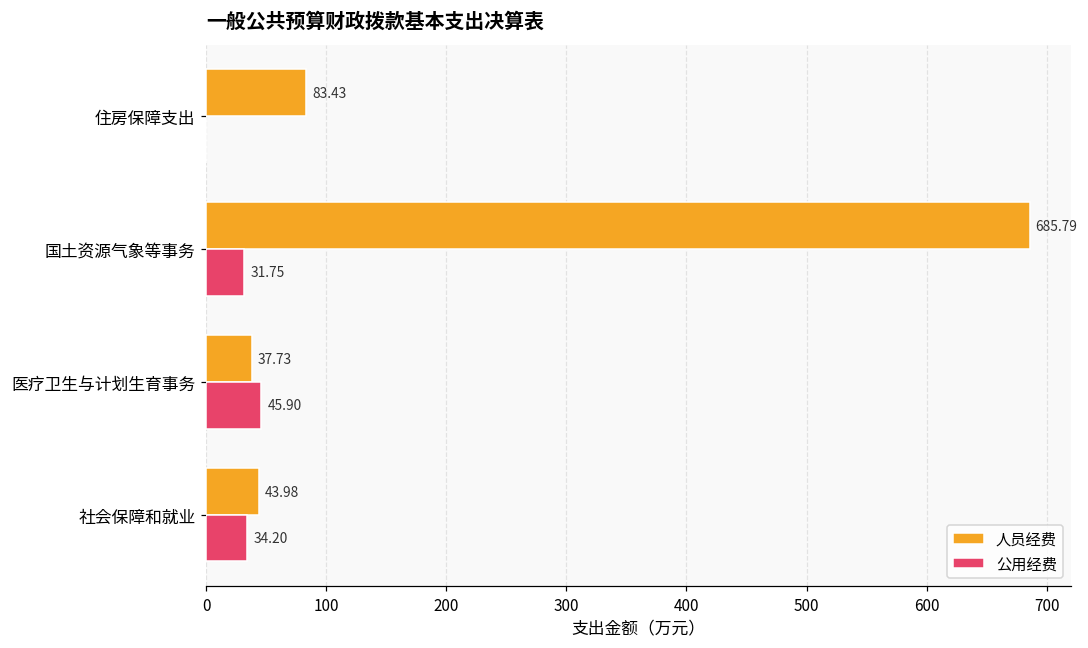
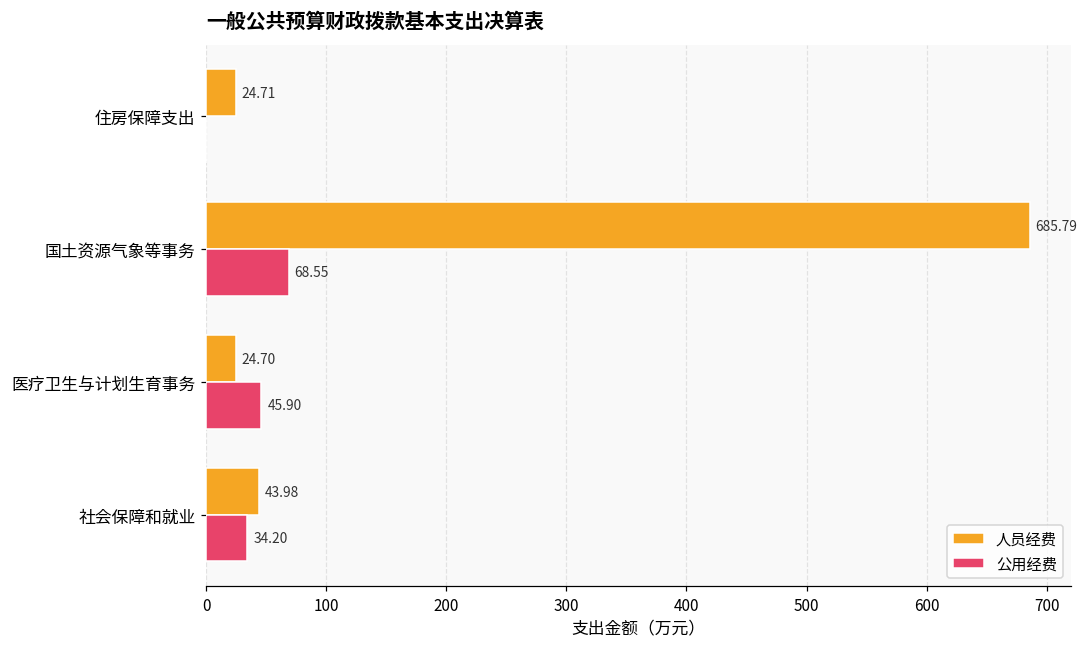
  {
    "人员经费": {
-     "住房保障支出": 83.43,
+     "住房保障支出": 24.71,
      "国土资源气象等事务": 685.79,
-     "医疗卫生与计划生育事务": 37.73,
+     "医疗卫生与计划生育事务": 24.70,
      "社会保障和就业": 43.98
    },
    "公用经费": {
-     "国土资源气象等事务": 31.75,
+     "国土资源气象等事务": 68.55,
      "医疗卫生与计划生育事务": 45.90,
      "社会保障和就业": 34.20
    }
  }
